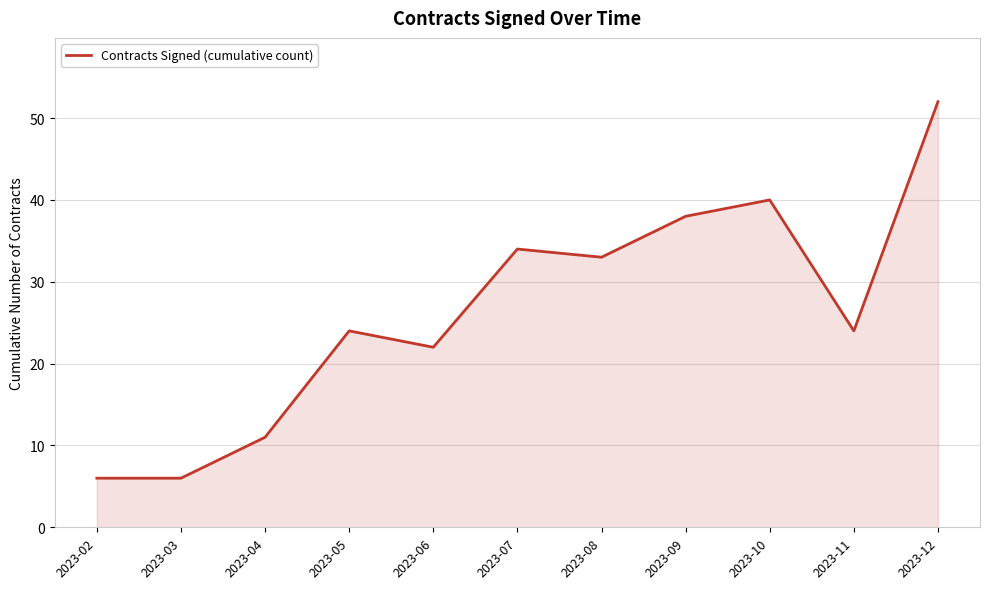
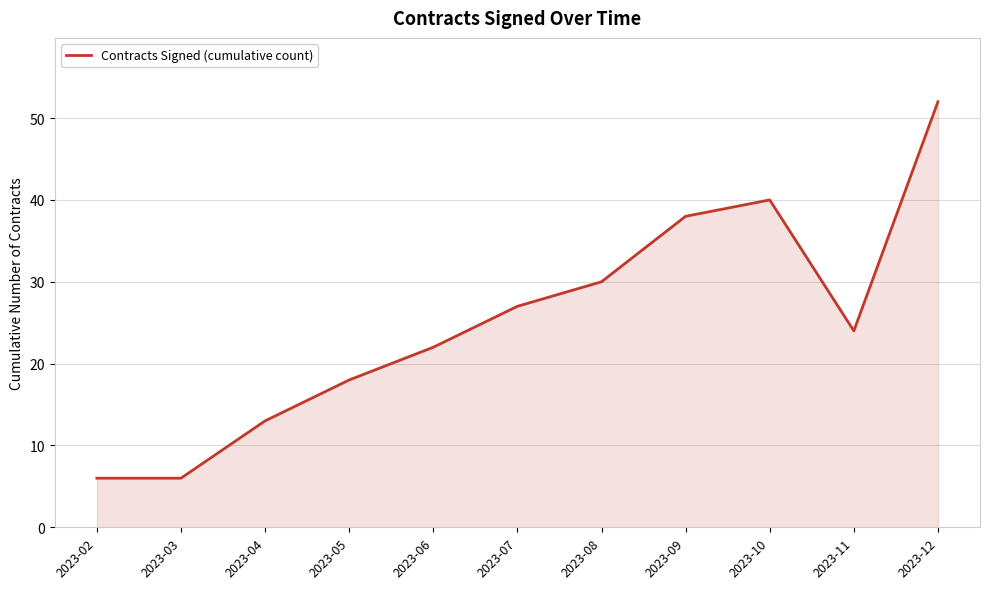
  {
    "2023-02": 6,
    "2023-03": 6,
-   "2023-04": 11,
-   "2023-05": 24,
+   "2023-04": 13,
+   "2023-05": 18,
    "2023-06": 22,
-   "2023-07": 34,
-   "2023-08": 33,
+   "2023-07": 27,
+   "2023-08": 30,
    "2023-09": 38,
    "2023-10": 40,
    "2023-11": 24,
    "2023-12": 52
  }
